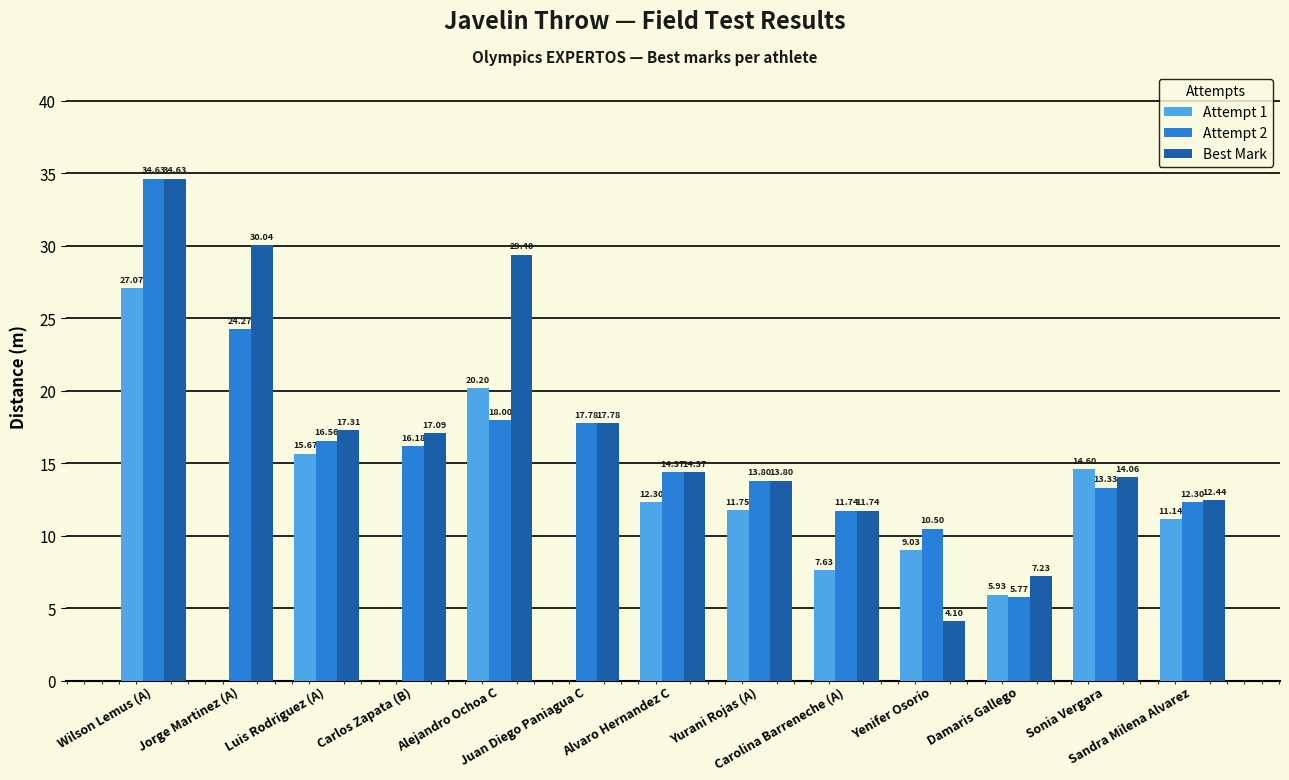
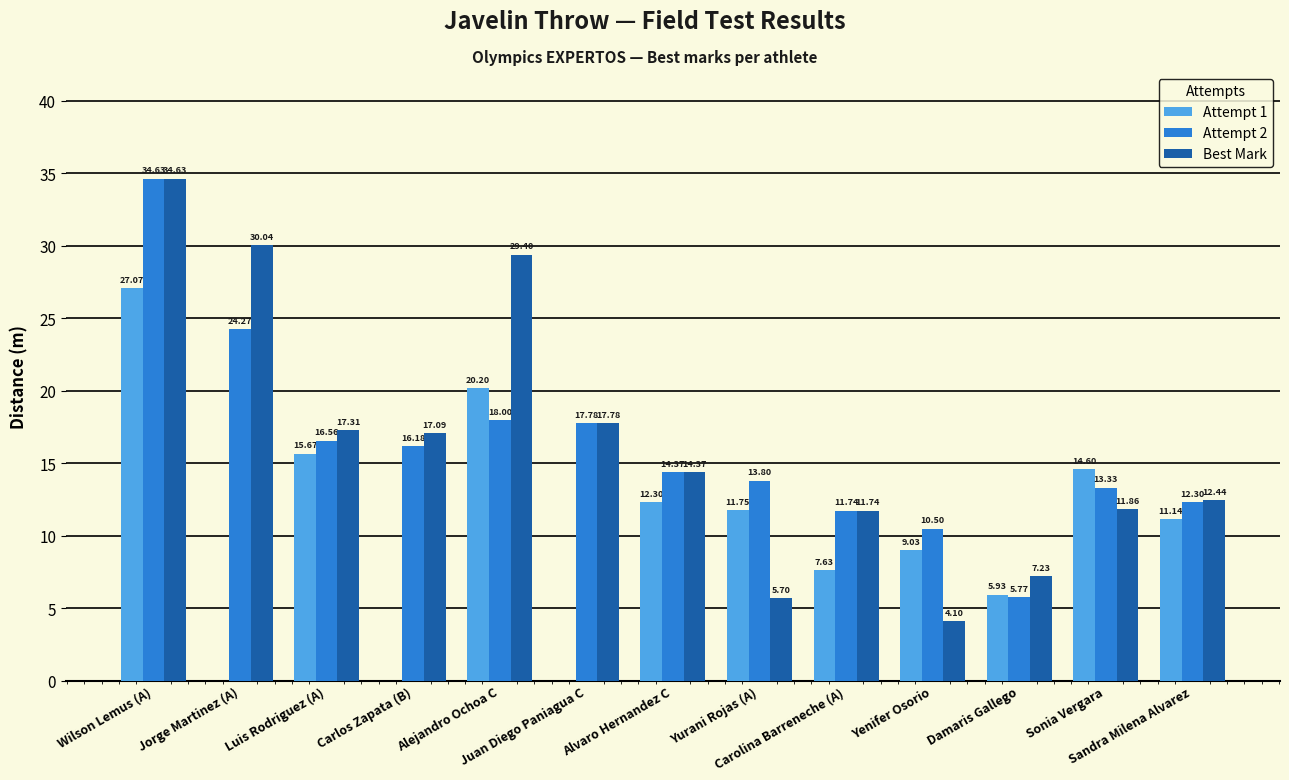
  {
    "Best Mark": {
      "Wilson Lemus (A)": 34.63,
      "Jorge Martinez (A)": 30.04,
      "Luis Rodriguez (A)": 17.31,
      "Carlos Zapata (B)": 17.09,
      "Alejandro Ochoa C": 29.40,
      "Juan Diego Paniagua C": 17.78,
      "Alvaro Hernandez C": 14.37,
-     "Yurani Rojas (A)": 13.80,
+     "Yurani Rojas (A)": 5.70,
      "Carolina Barreneche (A)": 11.74,
      "Yenifer Osorio": 4.10,
      "Damaris Gallego": 7.23,
-     "Sonia Vergara": 14.06,
+     "Sonia Vergara": 11.86,
      "Sandra Milena Alvarez": 12.44
    }
  }
